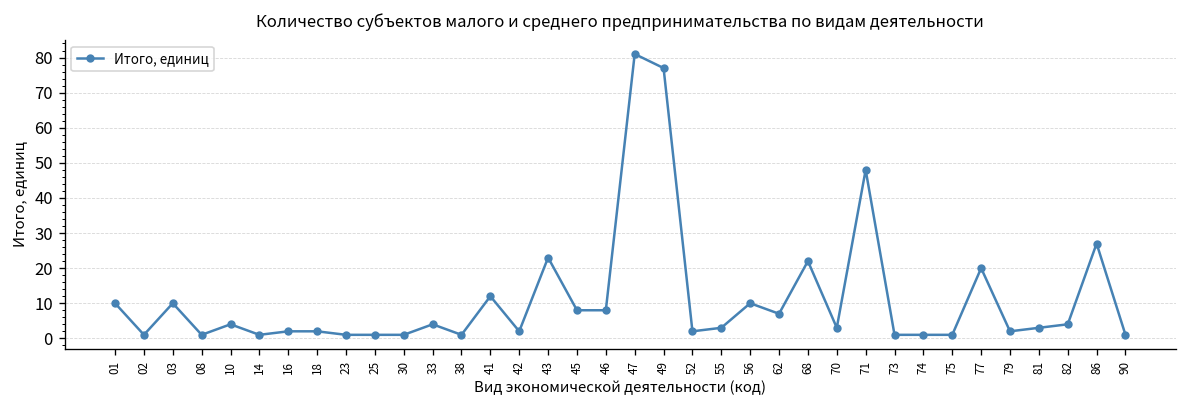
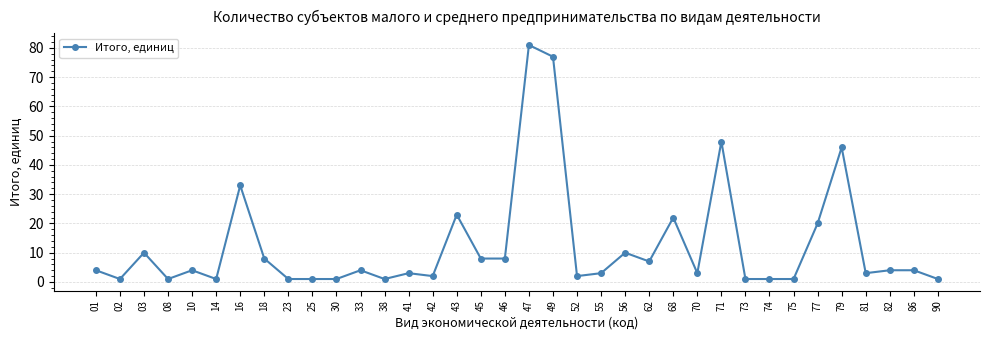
  {
-   "01": 10,
+   "01": 4,
    "02": 1,
    "03": 10,
    "08": 1,
    "10": 4,
    "14": 1,
-   "16": 2,
-   "18": 2,
+   "16": 33,
+   "18": 8,
    "23": 1,
    "25": 1,
    "30": 1,
    "33": 4,
    "38": 1,
-   "41": 12,
+   "41": 3,
    "42": 2,
    "43": 23,
    "45": 8,
    "46": 8,
    "47": 81,
    "49": 77,
    "52": 2,
    "55": 3,
    "56": 10,
    "62": 7,
    "68": 22,
    "70": 3,
    "71": 48,
    "73": 1,
    "74": 1,
    "75": 1,
    "77": 20,
-   "79": 2,
+   "79": 46,
    "81": 3,
    "82": 4,
-   "86": 27,
+   "86": 4,
    "90": 1
  }
